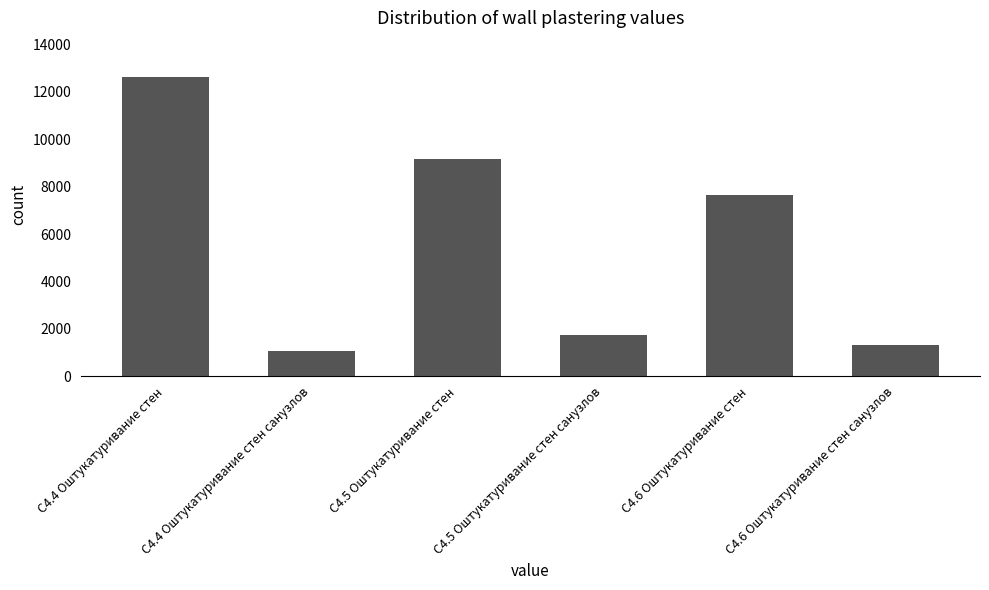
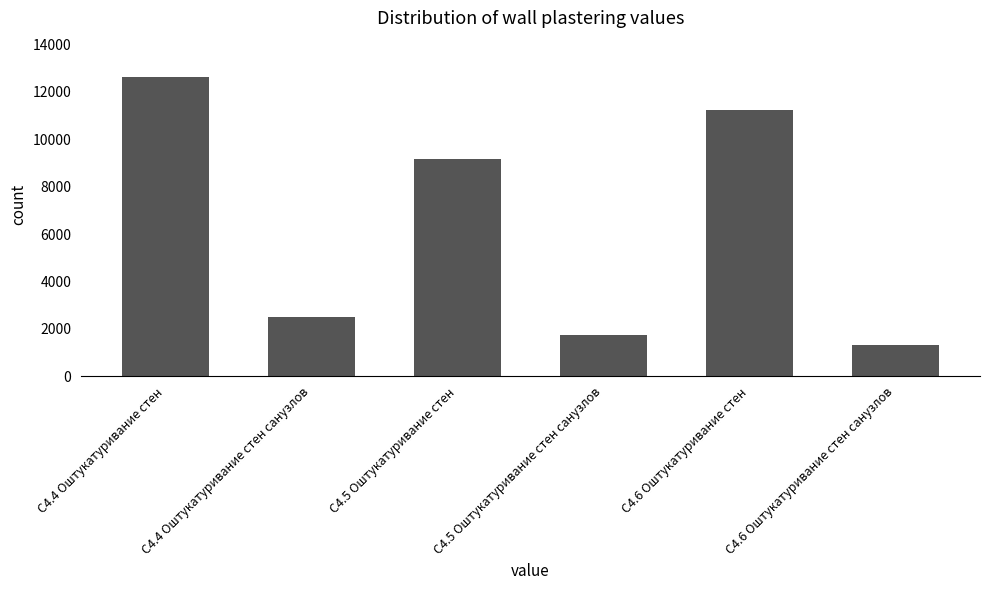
  {
    "С4.4 Оштукатуривание стен": 12600,
-   "С4.4 Оштукатуривание стен санузлов": 1100,
+   "С4.4 Оштукатуривание стен санузлов": 2500,
    "С4.5 Оштукатуривание стен": 9200,
    "С4.5 Оштукатуривание стен санузлов": 1700,
-   "С4.6 Оштукатуривание стен": 7600,
+   "С4.6 Оштукатуривание стен": 11300,
    "С4.6 Оштукатуривание стен санузлов": 1300
  }
